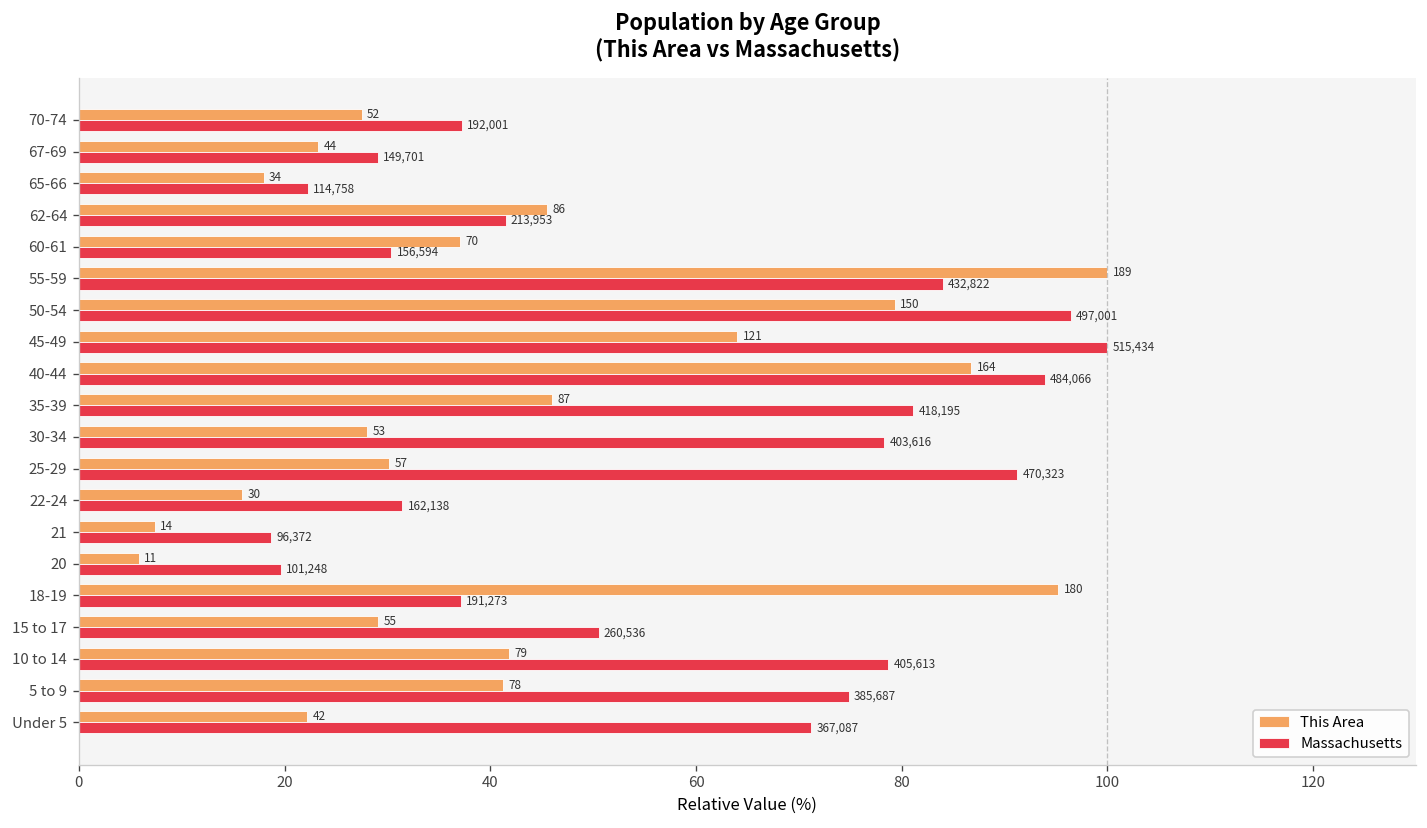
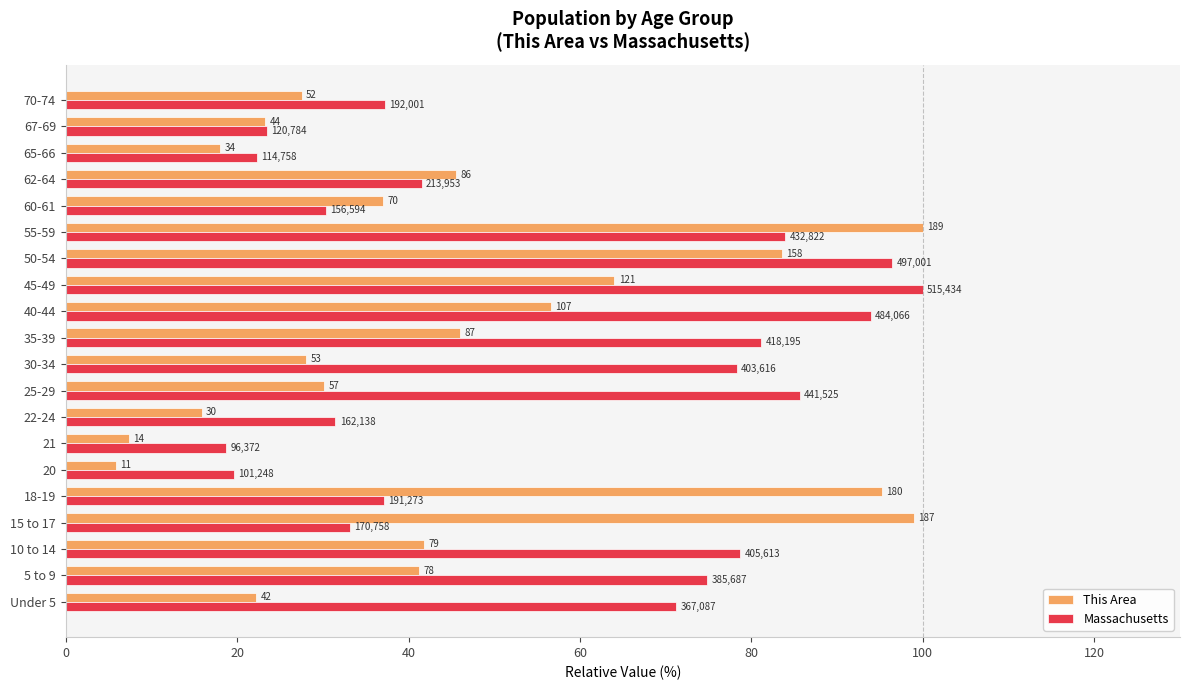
  {
    "This Area": {
-     "50-54": "150",
-     "40-44": "164",
-     "15 to 17": "55"
+     "50-54": "158",
+     "40-44": "107",
+     "15 to 17": "187"
    },
    "Massachusetts": {
-     "67-69": "149,701",
-     "25-29": "470,323",
-     "15 to 17": "260,536"
+     "67-69": "120,784",
+     "25-29": "441,525",
+     "15 to 17": "170,758"
    }
  }
